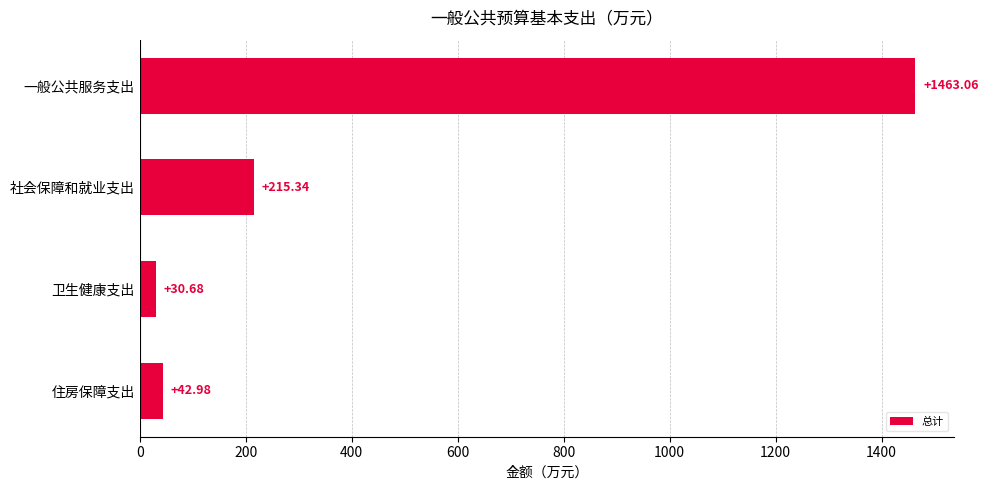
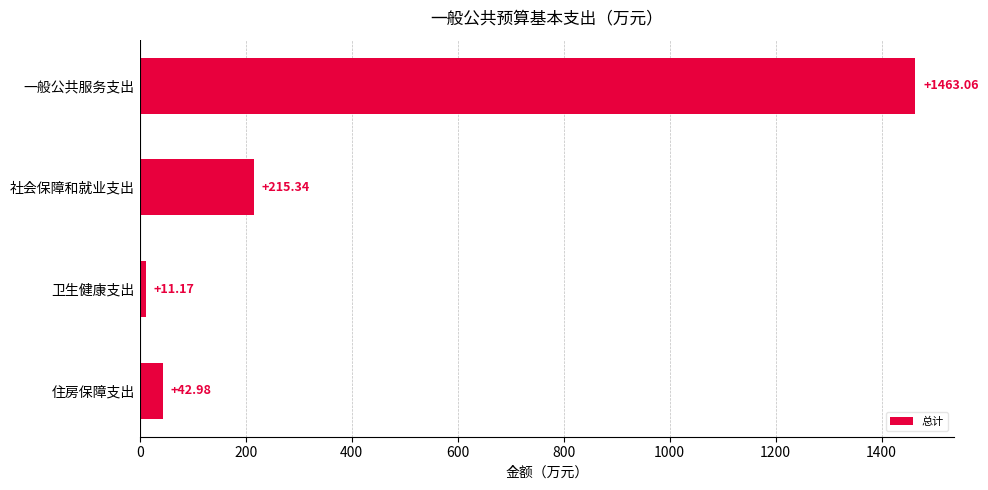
  {
    "一般公共服务支出": "+1463.06",
    "社会保障和就业支出": "+215.34",
-   "卫生健康支出": "+30.68",
+   "卫生健康支出": "+11.17",
    "住房保障支出": "+42.98"
  }
